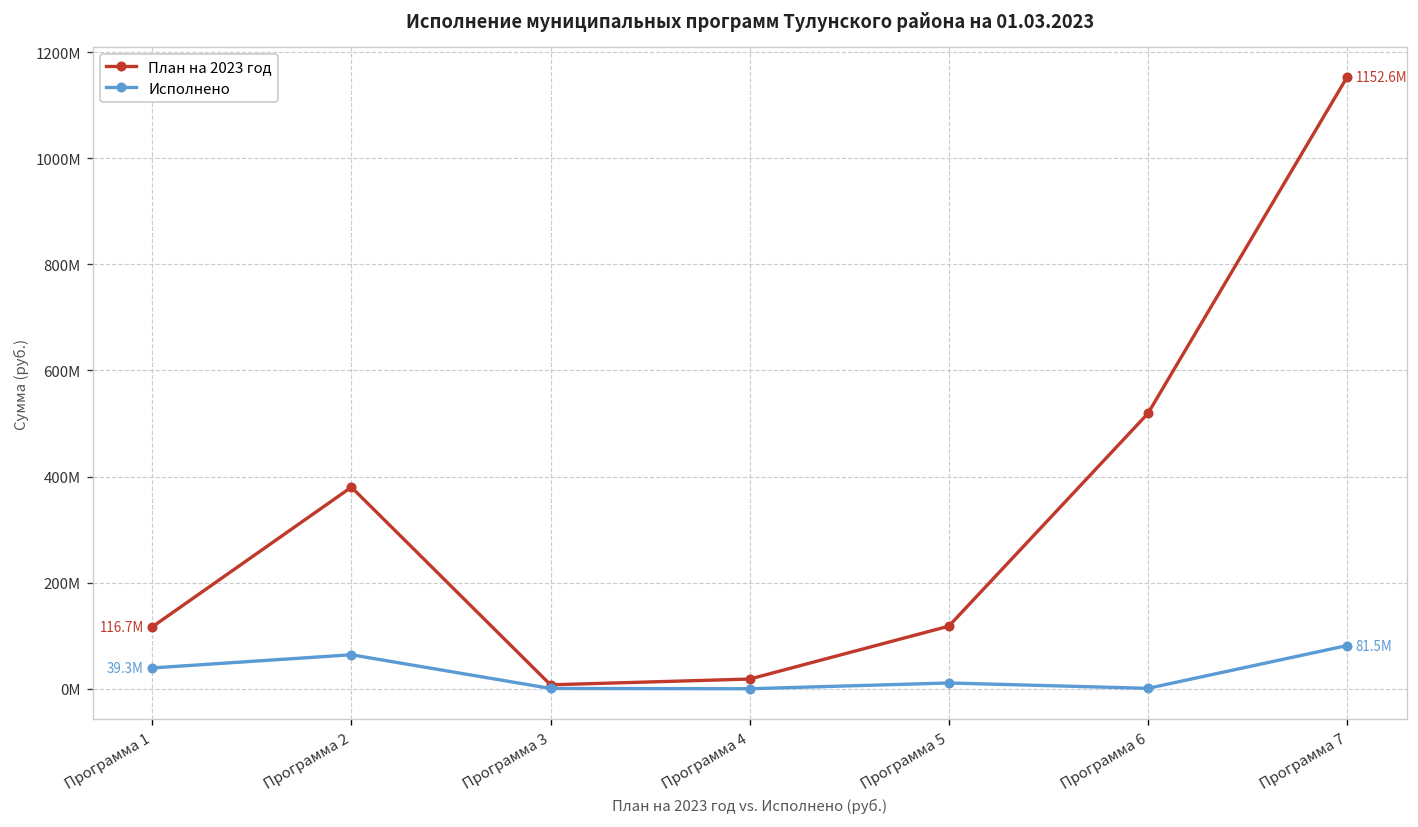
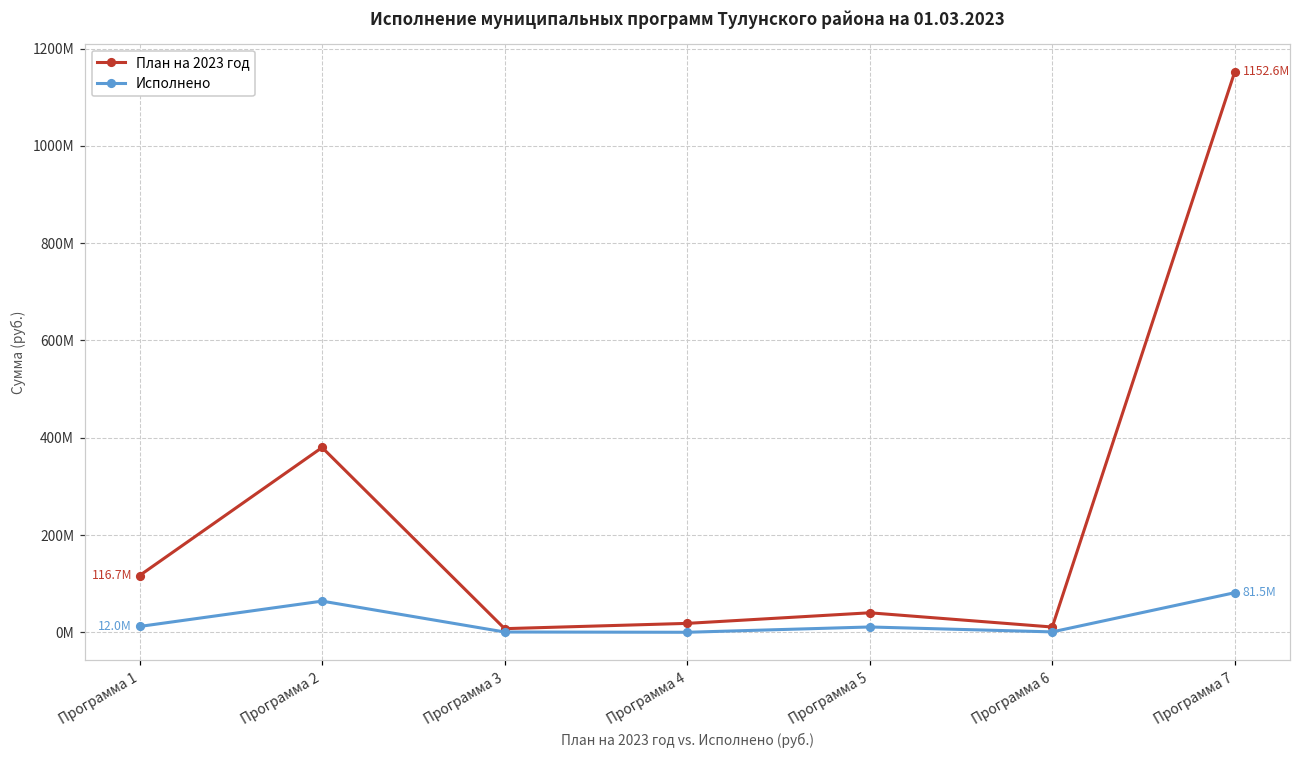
  {
    "План на 2023 год": {
      "Программа 2": "380000000",
      "Программа 3": "10000000",
      "Программа 4": "20000000",
-     "Программа 5": "120000000",
-     "Программа 6": "520000000"
+     "Программа 5": "40000000",
+     "Программа 6": "10000000"
    },
    "Исполнено": {
-     "Программа 1": "39.3M",
+     "Программа 1": "12.0M",
      "Программа 7": "81.5M"
    }
  }
